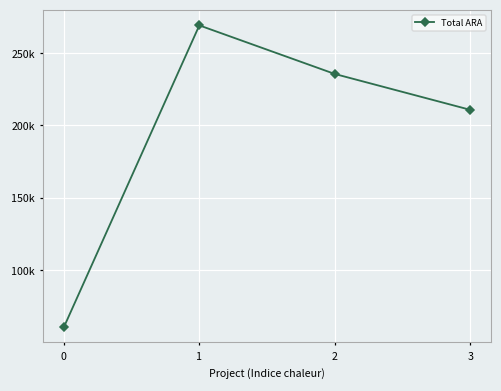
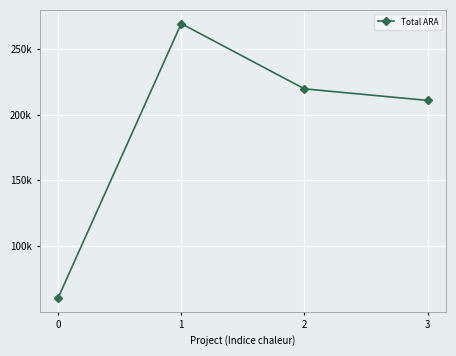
  {
    "0": 60000,
    "1": 269000,
-   "2": 235000,
+   "2": 220000,
    "3": 211000
  }
